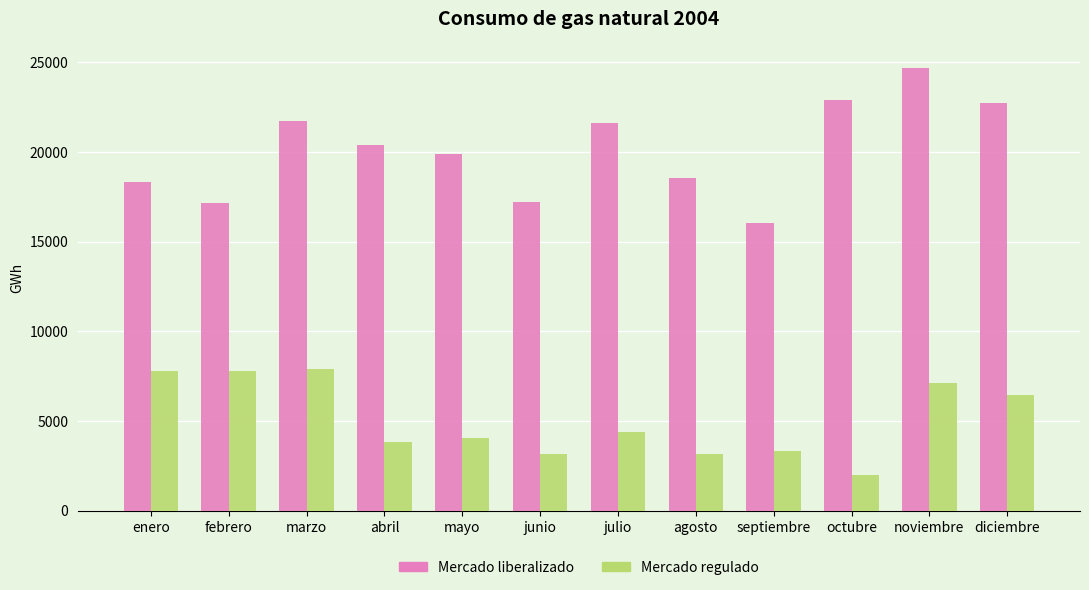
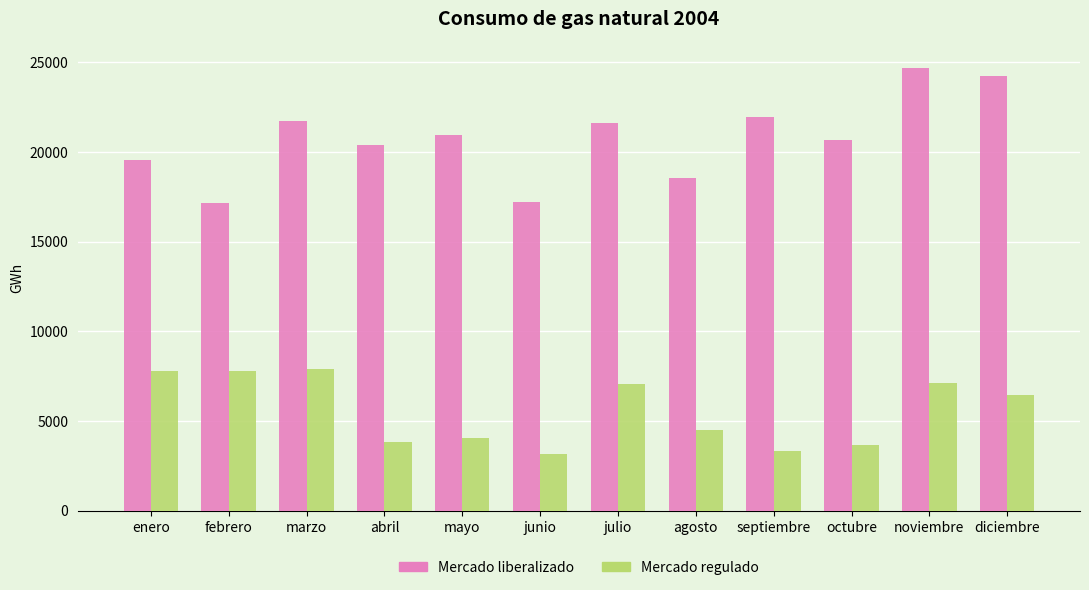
  {
    "Mercado liberalizado": {
-     "enero": 18300,
+     "enero": 19500,
      "febrero": 17200,
      "marzo": 21700,
      "abril": 20400,
-     "mayo": 19900,
+     "mayo": 20900,
      "junio": 17200,
      "julio": 21600,
      "agosto": 18500,
-     "septiembre": 16000,
-     "octubre": 22900,
+     "septiembre": 21900,
+     "octubre": 20700,
      "noviembre": 24700,
-     "diciembre": 22700
+     "diciembre": 24200
    },
    "Mercado regulado": {
      "enero": 7800,
      "febrero": 7800,
      "marzo": 7900,
      "abril": 3900,
      "mayo": 4000,
      "junio": 3200,
-     "julio": 4400,
-     "agosto": 3200,
+     "julio": 7100,
+     "agosto": 4500,
      "septiembre": 3400,
-     "octubre": 2000,
+     "octubre": 3700,
      "noviembre": 7100,
      "diciembre": 6400
    }
  }
